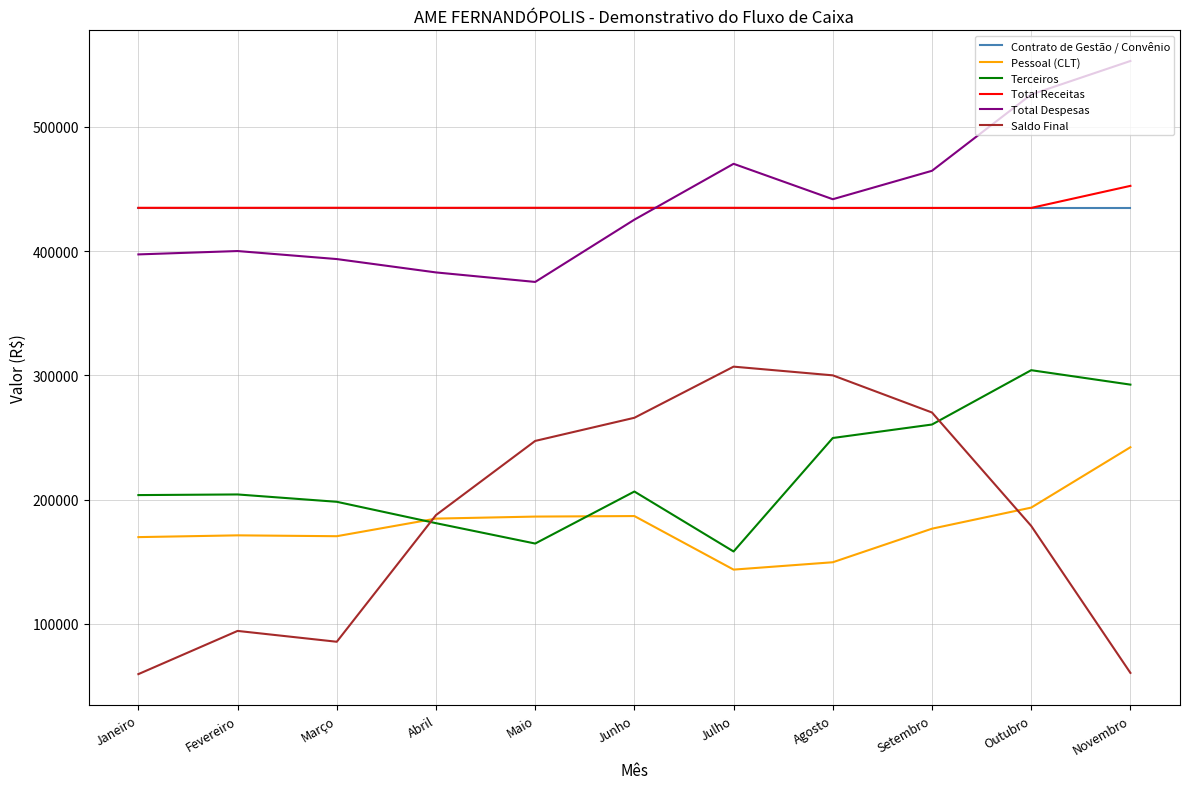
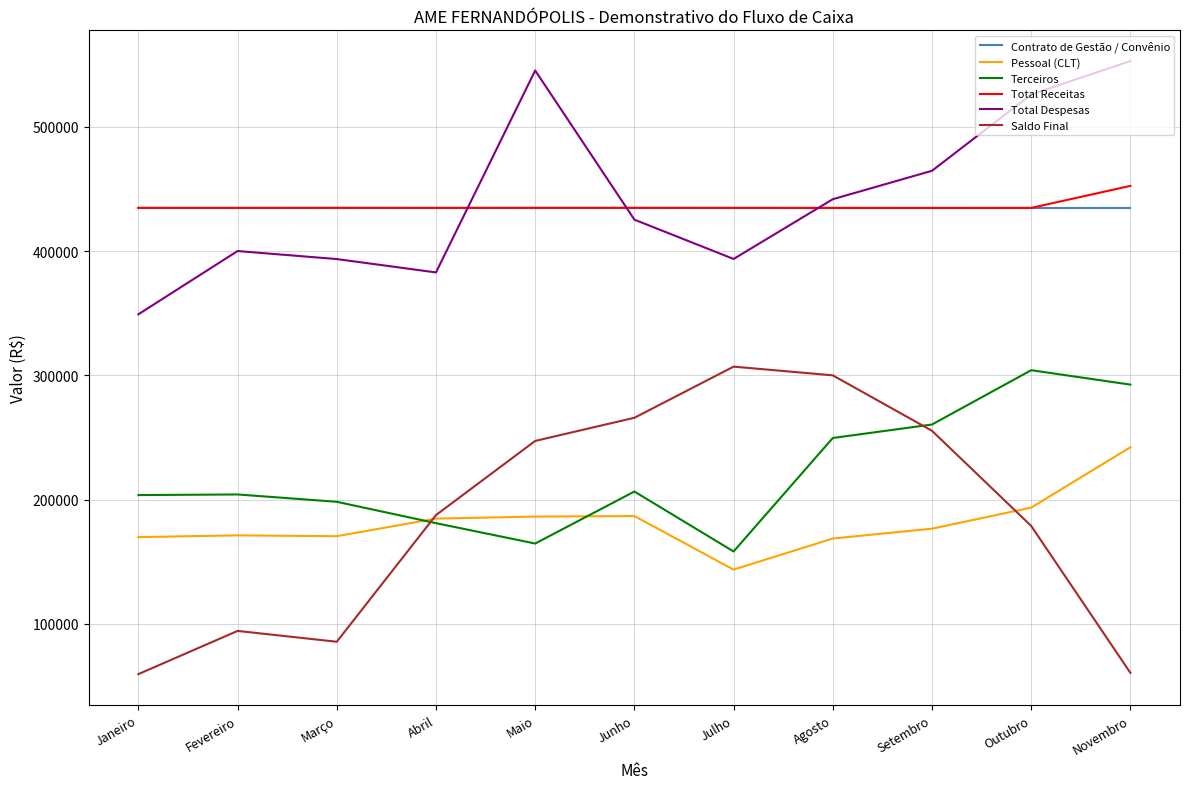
  {
    "Contrato de Gestão / Convênio": {
      "Novembro": 435000
    },
    "Pessoal (CLT)": {
      "Janeiro": 170000,
      "Fevereiro": 171000,
      "Março": 171000,
      "Abril": 185000,
      "Maio": 186000,
      "Junho": 187000,
      "Julho": 144000,
-     "Agosto": 150000,
+     "Agosto": 169000,
      "Setembro": 177000,
      "Outubro": 194000,
      "Novembro": 242000
    },
    "Terceiros": {
      "Janeiro": 204000,
      "Fevereiro": 204000,
      "Março": 198000,
      "Abril": 181000,
      "Maio": 165000,
      "Junho": 207000,
      "Julho": 158000,
      "Agosto": 250000,
      "Setembro": 260000,
      "Outubro": 304000,
      "Novembro": 293000
    },
    "Total Receitas": {
      "Novembro": 452000
    },
    "Total Despesas": {
-     "Janeiro": 397000,
+     "Janeiro": 349000,
      "Fevereiro": 400000,
      "Março": 394000,
      "Abril": 383000,
-     "Maio": 375000,
+     "Maio": 545000,
      "Junho": 425000,
-     "Julho": 470000,
+     "Julho": 394000,
      "Agosto": 442000,
      "Setembro": 465000
    },
    "Saldo Final": {
      "Janeiro": 60000,
      "Fevereiro": 94000,
      "Março": 86000,
      "Abril": 188000,
      "Maio": 247000,
      "Junho": 266000,
      "Julho": 307000,
      "Agosto": 300000,
-     "Setembro": 270000,
+     "Setembro": 255000,
      "Outubro": 179000,
      "Novembro": 61000
    }
  }
